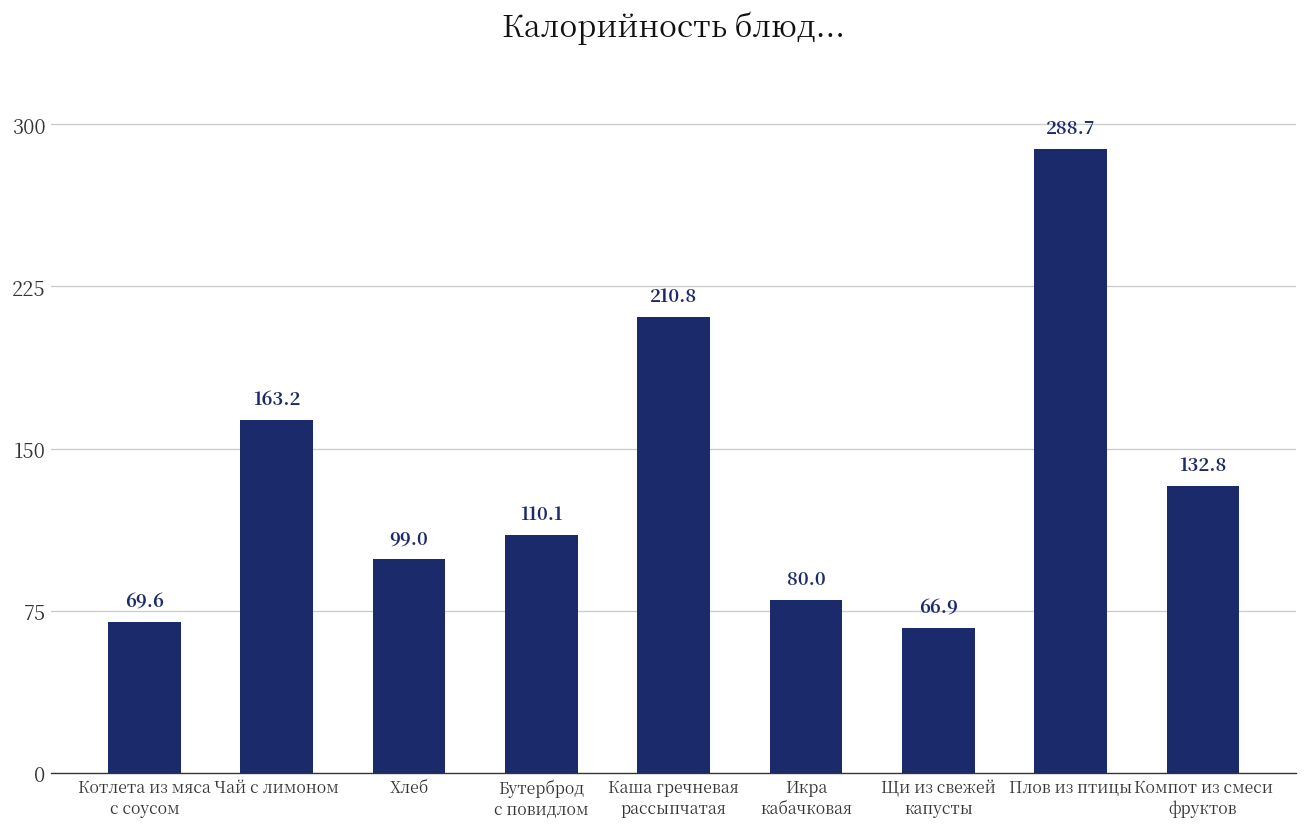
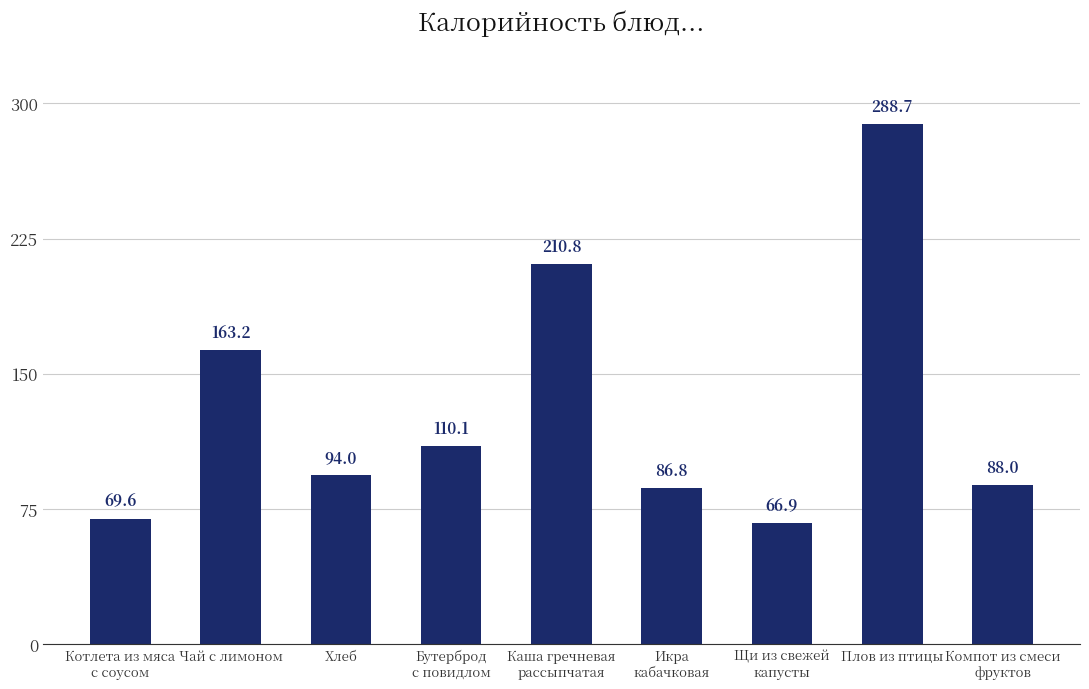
  {
    "Котлета из мяса с соусом": 69.6,
    "Чай с лимоном": 163.2,
-   "Хлеб": 99.0,
+   "Хлеб": 94.0,
    "Бутерброд с повидлом": 110.1,
    "Каша гречневая рассыпчатая": 210.8,
-   "Икра кабачковая": 80.0,
+   "Икра кабачковая": 86.8,
    "Щи из свежей капусты": 66.9,
    "Плов из птицы": 288.7,
-   "Компот из смеси фруктов": 132.8
+   "Компот из смеси фруктов": 88.0
  }
